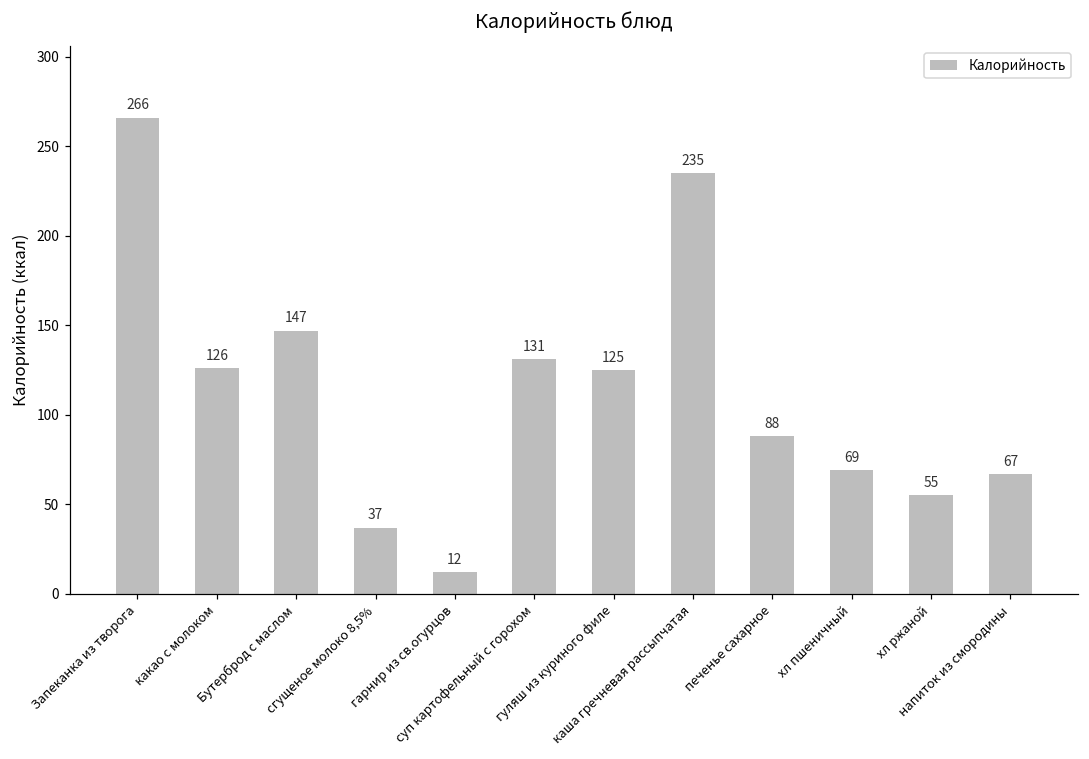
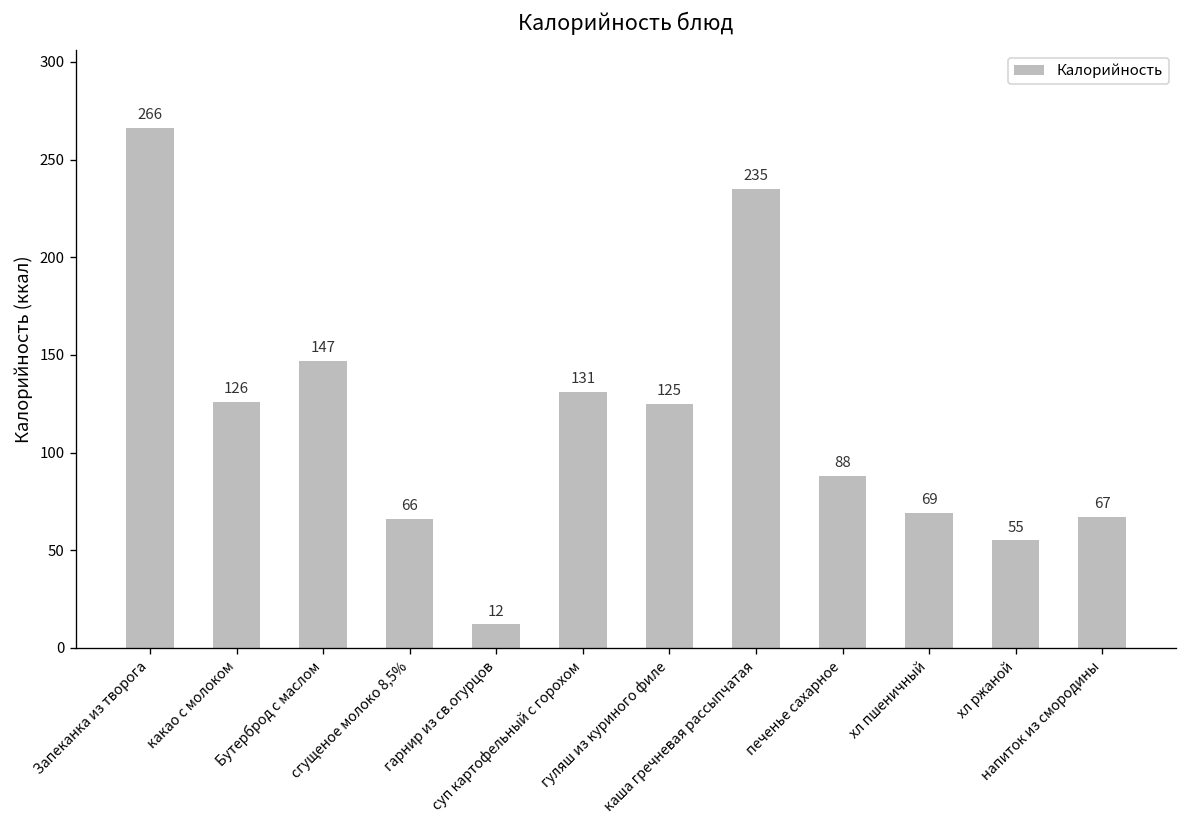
  {
    "Запеканка из творога": 266,
    "какао с молоком": 126,
    "Бутерброд с маслом": 147,
-   "сгущеное молоко 8,5%": 37,
+   "сгущеное молоко 8,5%": 66,
    "гарнир из св.огурцов": 12,
    "суп картофельный с горохом": 131,
    "гуляш из куриного филе": 125,
    "каша гречневая рассыпчатая": 235,
    "печенье сахарное": 88,
    "хл пшеничный": 69,
    "хл ржаной": 55,
    "напиток из смородины": 67
  }
